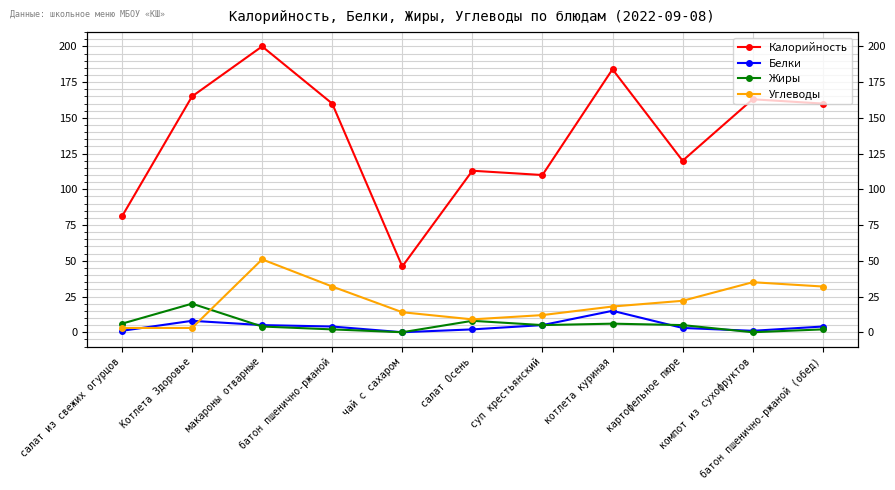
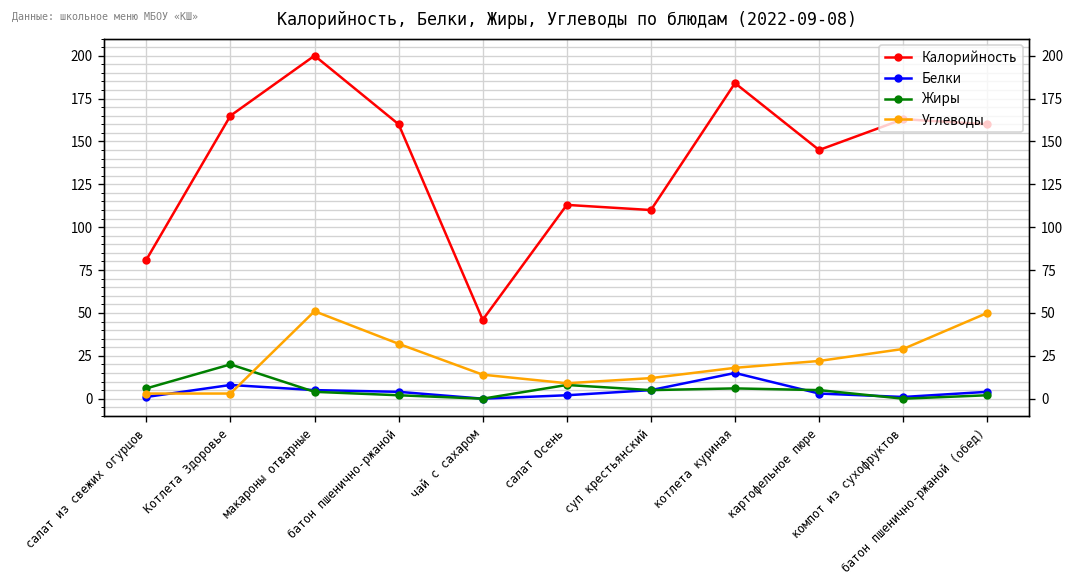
  {
    "Калорийность": {
      "салат из свежих огурцов": 81,
      "Котлета Здоровье": 165,
      "макароны отварные": 200,
      "батон пшенично-ржаной": 160,
      "чай с сахаром": 46,
      "салат Осень": 113,
      "суп крестьянский": 110,
      "котлета куриная": 184,
-     "картофельное пюре": 120
+     "картофельное пюре": 145
    },
    "Белки": {
      "салат из свежих огурцов": 1,
      "Котлета Здоровье": 8,
      "батон пшенично-ржаной": 4,
      "салат Осень": 2,
      "котлета куриная": 15,
      "картофельное пюре": 3,
      "батон пшенично-ржаной (обед)": 4
    },
    "Жиры": {
      "салат из свежих огурцов": 6,
      "Котлета Здоровье": 20,
      "батон пшенично-ржаной": 2,
      "котлета куриная": 6,
      "картофельное пюре": 5,
      "батон пшенично-ржаной (обед)": 2
    },
    "Углеводы": {
      "салат из свежих огурцов": 3,
      "Котлета Здоровье": 3,
      "макароны отварные": 51,
      "батон пшенично-ржаной": 32,
      "чай с сахаром": 14,
      "суп крестьянский": 12,
      "котлета куриная": 18,
      "картофельное пюре": 22,
-     "компот из сухофруктов": 35,
-     "батон пшенично-ржаной (обед)": 32
+     "компот из сухофруктов": 29,
+     "батон пшенично-ржаной (обед)": 50
    }
  }
